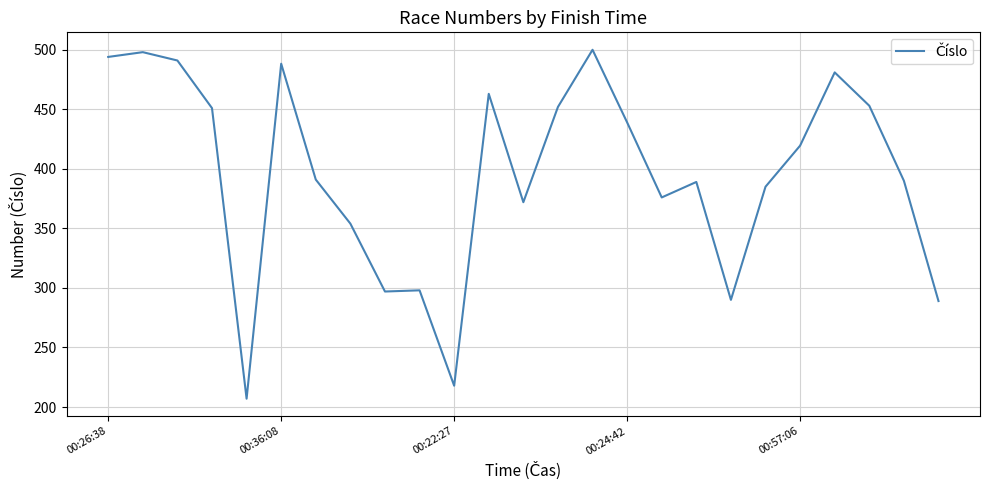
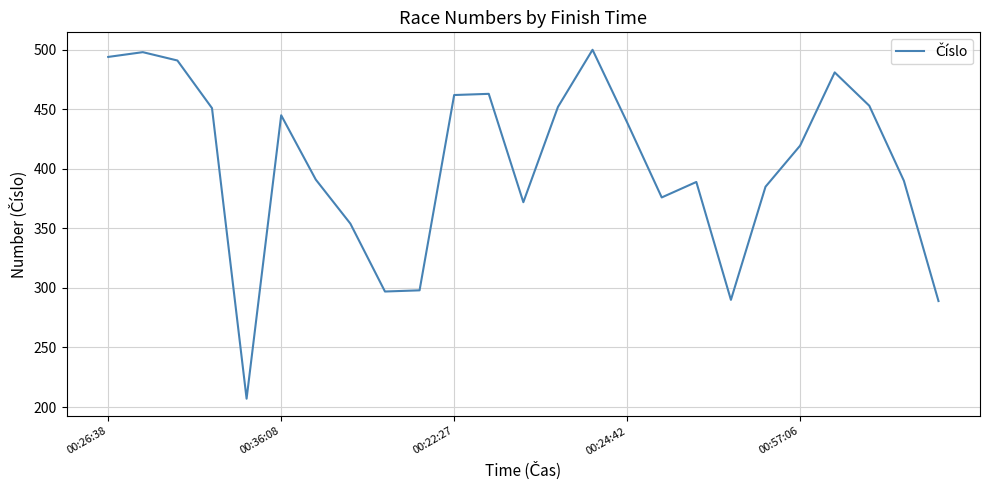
  {
    "00:26:38": 494,
-   "00:36:08": 488,
-   "00:22:27": 218,
+   "00:36:08": 445,
+   "00:22:27": 462,
    "00:24:42": 439,
    "00:57:06": 420
  }
